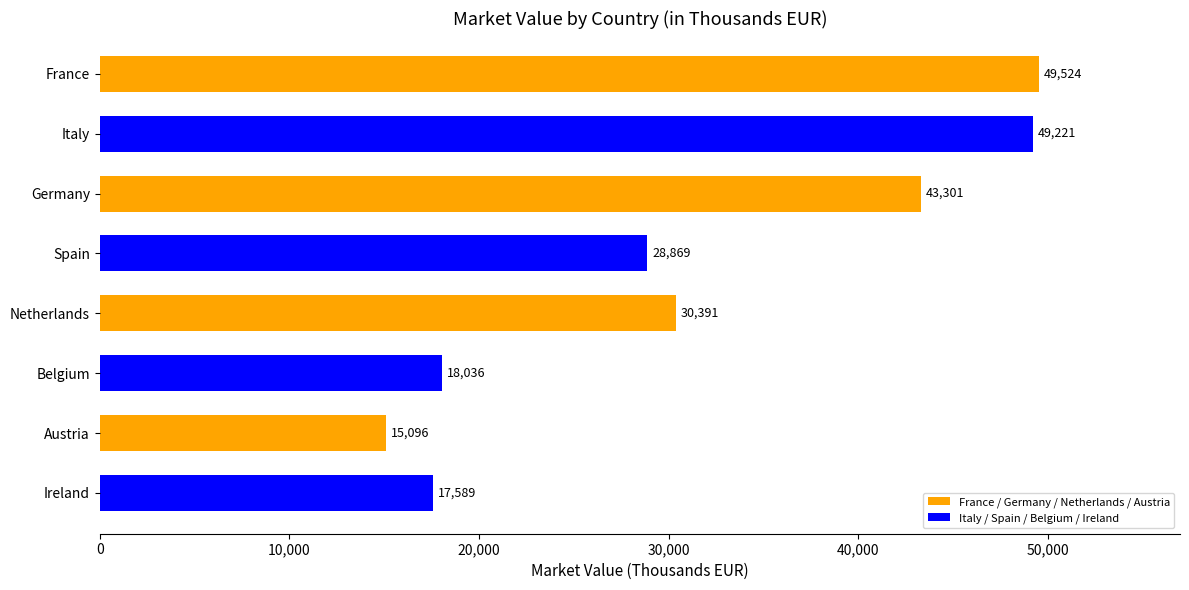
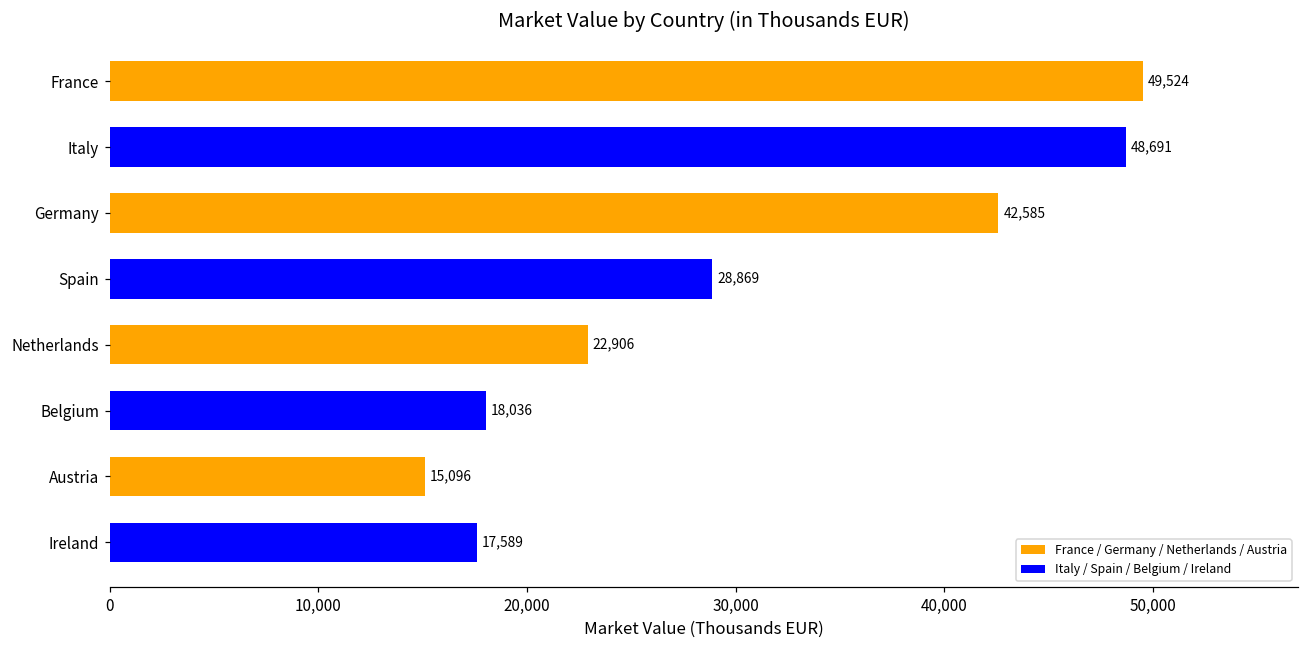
  {
    "France": "49,524",
-   "Italy": "49,221",
-   "Germany": "43,301",
+   "Italy": "48,691",
+   "Germany": "42,585",
    "Spain": "28,869",
-   "Netherlands": "30,391",
+   "Netherlands": "22,906",
    "Belgium": "18,036",
    "Austria": "15,096",
    "Ireland": "17,589"
  }
